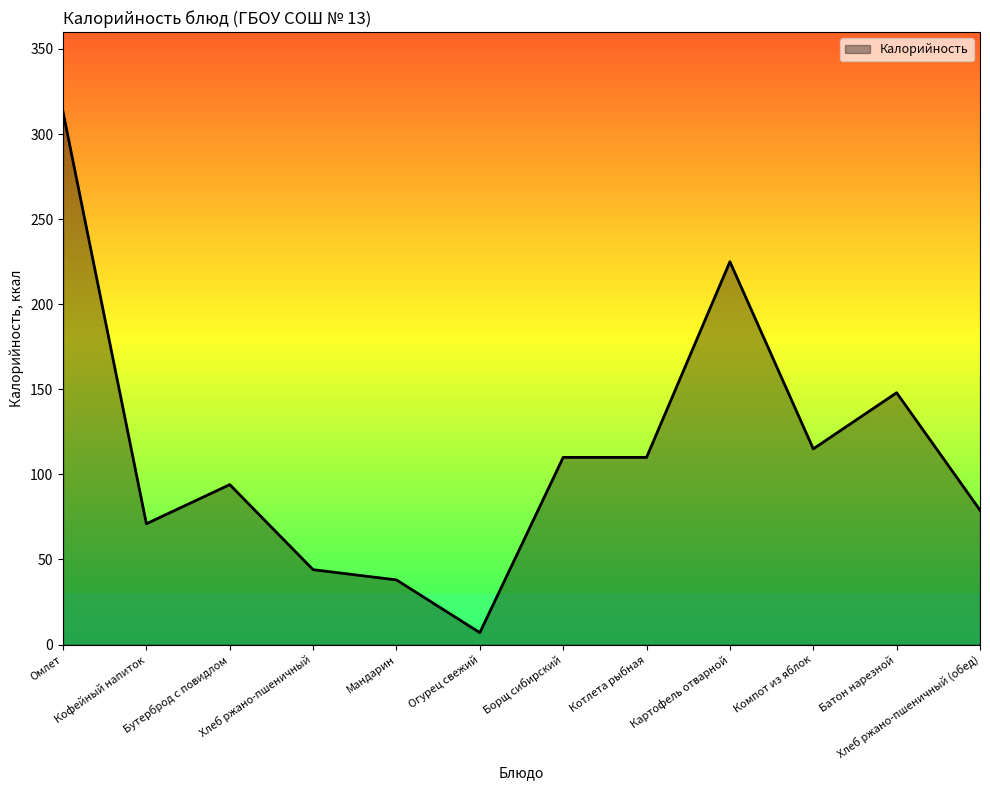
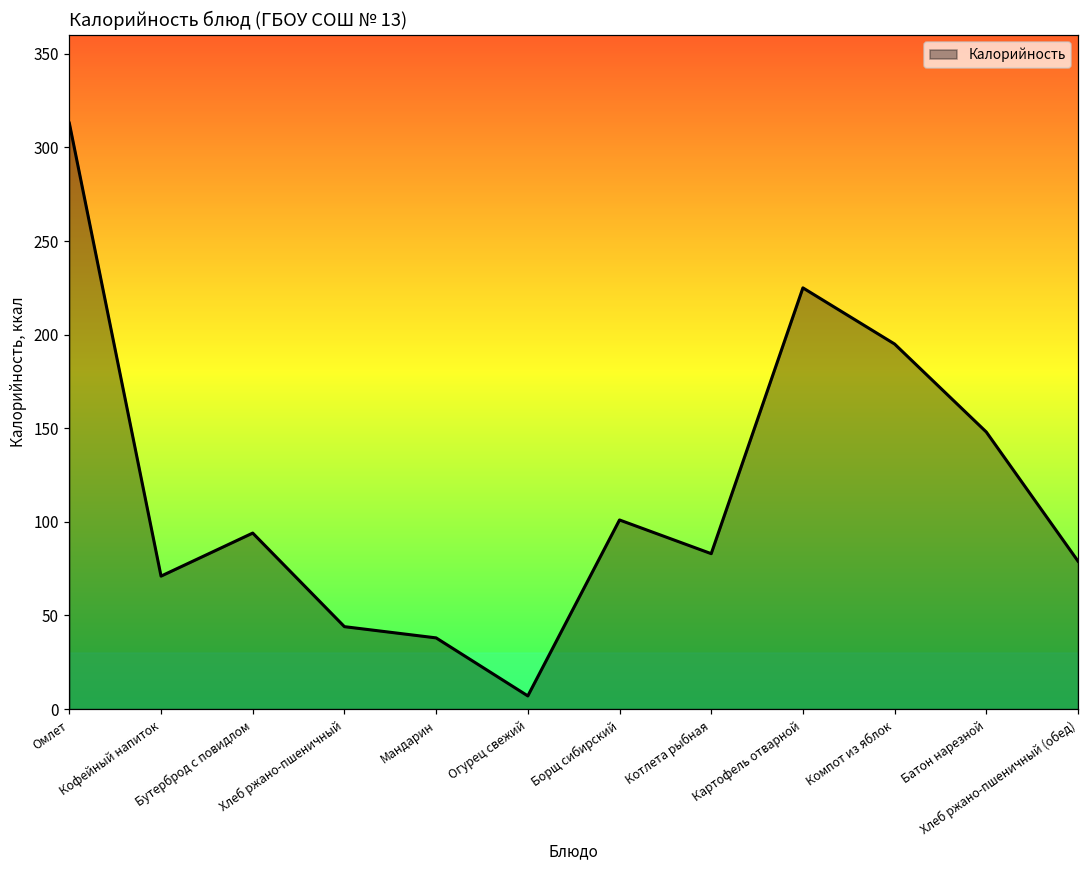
  {
    "Омлет": 313,
    "Кофейный напиток": 71,
    "Бутерброд с повидлом": 94,
    "Хлеб ржано-пшеничный": 44,
    "Мандарин": 38,
-   "Борщ сибирский": 110,
-   "Котлета рыбная": 110,
+   "Борщ сибирский": 101,
+   "Котлета рыбная": 83,
    "Картофель отварной": 225,
-   "Компот из яблок": 115,
+   "Компот из яблок": 195,
    "Батон нарезной": 148,
    "Хлеб ржано-пшеничный (обед)": 79
  }
